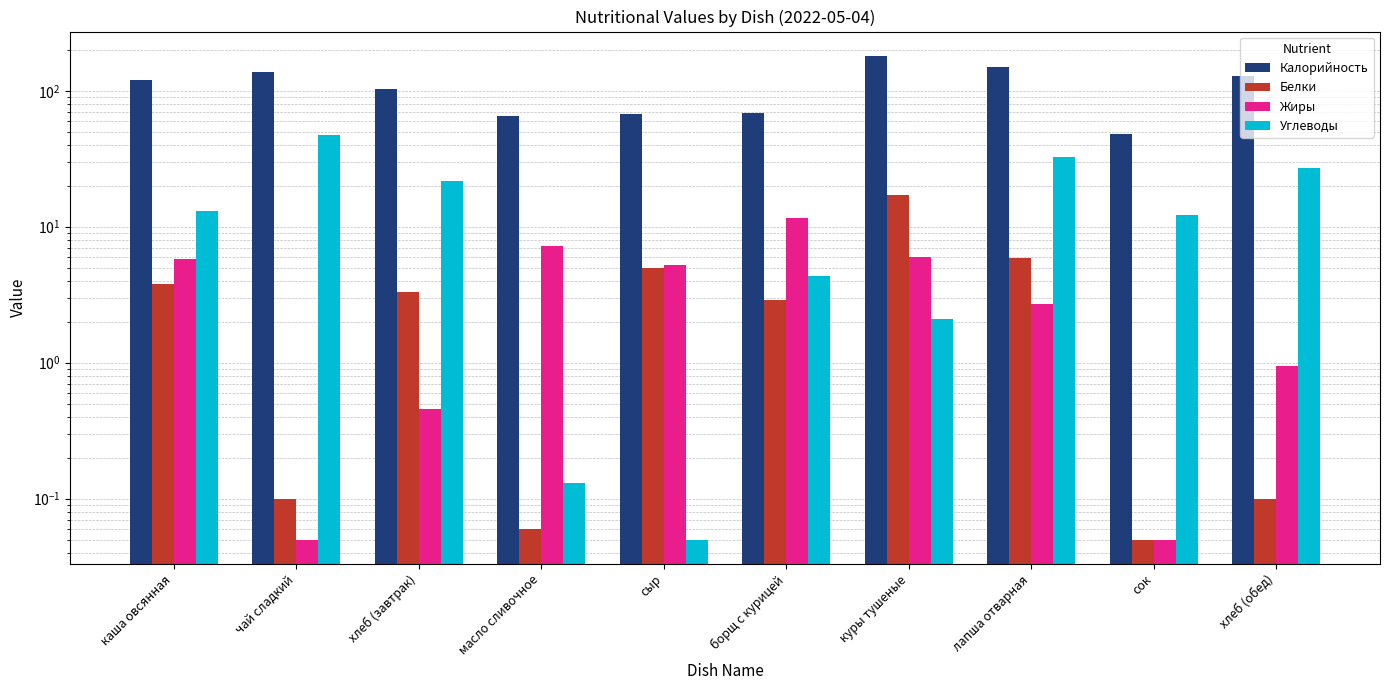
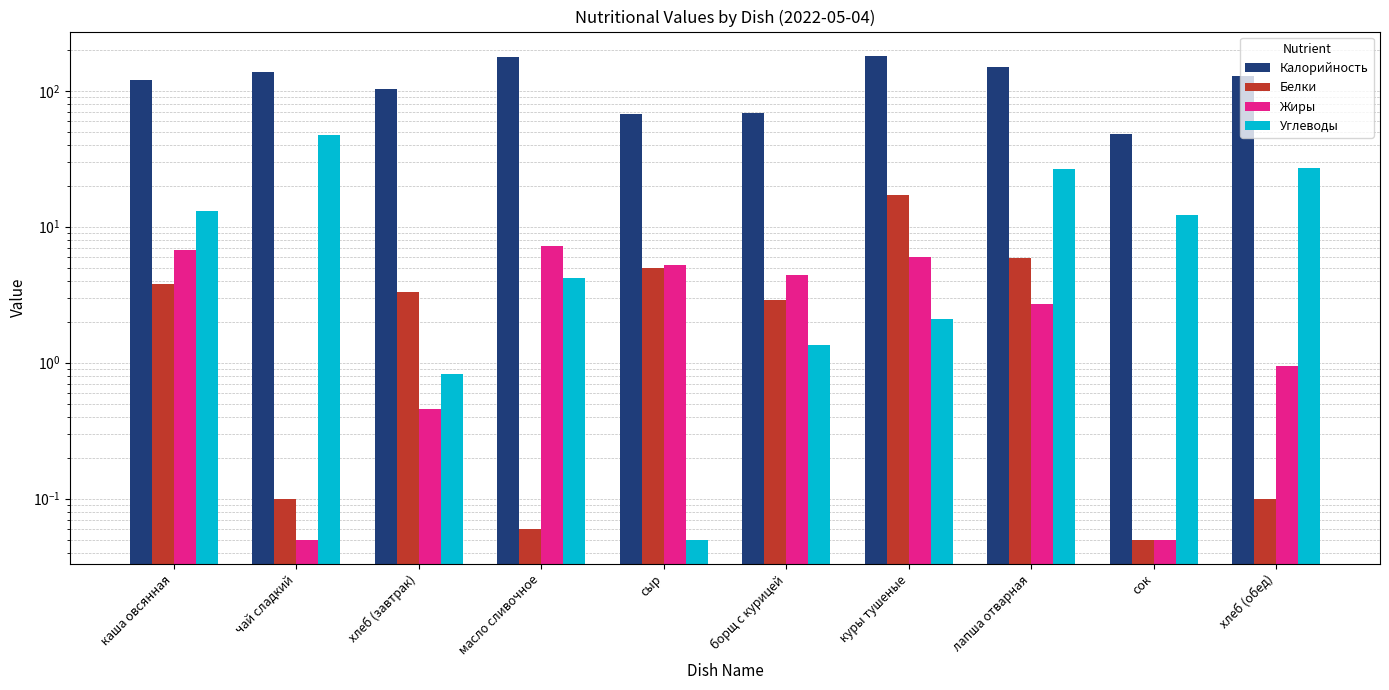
  {
    "Калорийность": {
      "каша овсянная": 120,
      "чай сладкий": 140,
      "хлеб (завтрак)": 100,
-     "масло сливочное": 70,
+     "масло сливочное": 180,
      "сыр": 70,
      "борщ с курицей": 70,
      "куры тушеные": 180,
      "лапша отварная": 150,
      "сок": 48
    },
    "Белки": {
      "каша овсянная": 3.8,
      "чай сладкий": 0.10,
      "хлеб (завтрак)": 3.3,
      "масло сливочное": 0.06,
      "сыр": 5.0,
      "борщ с курицей": 2.9,
      "куры тушеные": 17,
      "лапша отварная": 5.9,
      "сок": 0.05,
      "хлеб (обед)": 0.10
    },
    "Жиры": {
-     "каша овсянная": 5.8,
+     "каша овсянная": 7,
      "чай сладкий": 0.050,
      "хлеб (завтрак)": 0.46,
      "масло сливочное": 7,
      "сыр": 5.2,
-     "борщ с курицей": 12,
+     "борщ с курицей": 4.4,
      "куры тушеные": 6,
      "лапша отварная": 2.7,
      "сок": 0.050,
      "хлеб (обед)": 1.0
    },
    "Углеводы": {
      "каша овсянная": 13,
      "чай сладкий": 47,
-     "хлеб (завтрак)": 22,
-     "масло сливочное": 0.13,
+     "хлеб (завтрак)": 0.8,
+     "масло сливочное": 4.2,
      "сыр": 0.05,
-     "борщ с курицей": 4.4,
+     "борщ с курицей": 1.4,
      "куры тушеные": 2.1,
-     "лапша отварная": 33,
+     "лапша отварная": 27,
      "сок": 12,
      "хлеб (обед)": 27
    }
  }
